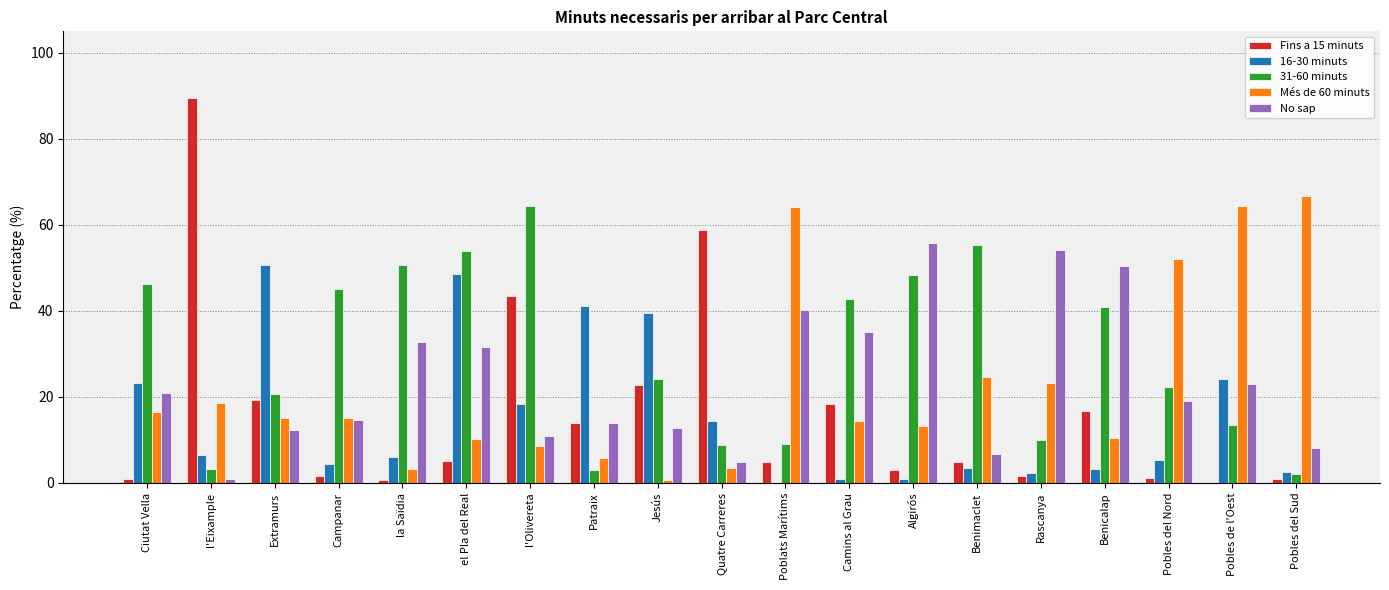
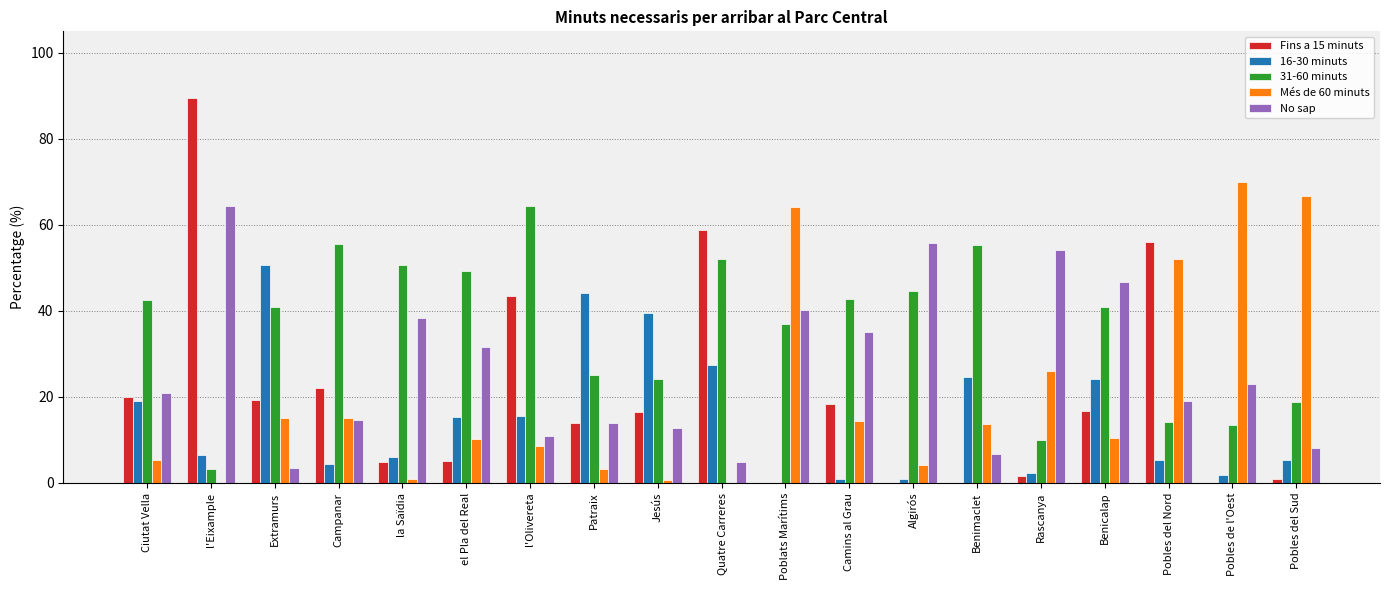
  {
    "Fins a 15 minuts": {
-     "Ciutat Vella": 1,
+     "Ciutat Vella": 20,
      "l'Eixample": 90,
      "Extramurs": 19,
-     "Campanar": 2,
-     "la Saïdia": 1,
+     "Campanar": 22,
+     "la Saïdia": 5,
      "el Pla del Real": 5,
      "l'Olivereta": 43,
      "Patraix": 14,
-     "Jesús": 23,
+     "Jesús": 17,
      "Quatre Carreres": 59,
-     "Poblats Marítims": 5,
+     "Poblats Marítims": 0,
      "Camins al Grau": 18,
-     "Algirós": 3,
-     "Benimaclet": 5,
+     "Algirós": 0,
+     "Benimaclet": 0,
      "Rascanya": 2,
      "Benicalap": 17,
-     "Pobles del Nord": 1,
+     "Pobles del Nord": 56,
      "Pobles de l'Oest": 0,
      "Pobles del Sud": 1
    },
    "16-30 minuts": {
-     "Ciutat Vella": 23,
+     "Ciutat Vella": 19,
      "l'Eixample": 6,
      "Extramurs": 51,
      "Campanar": 4,
      "la Saïdia": 6,
-     "el Pla del Real": 48,
-     "l'Olivereta": 18,
-     "Patraix": 41,
+     "el Pla del Real": 15,
+     "l'Olivereta": 16,
+     "Patraix": 44,
      "Jesús": 39,
-     "Quatre Carreres": 14,
+     "Quatre Carreres": 27,
      "Poblats Marítims": 0,
      "Camins al Grau": 1,
      "Algirós": 1,
-     "Benimaclet": 4,
+     "Benimaclet": 25,
      "Rascanya": 2,
-     "Benicalap": 3,
+     "Benicalap": 24,
      "Pobles del Nord": 5,
-     "Pobles de l'Oest": 24,
-     "Pobles del Sud": 3
+     "Pobles de l'Oest": 2,
+     "Pobles del Sud": 5
    },
    "31-60 minuts": {
-     "Ciutat Vella": 46,
+     "Ciutat Vella": 43,
      "l'Eixample": 3,
-     "Extramurs": 21,
-     "Campanar": 45,
+     "Extramurs": 41,
+     "Campanar": 56,
      "la Saïdia": 51,
-     "el Pla del Real": 54,
+     "el Pla del Real": 49,
      "l'Olivereta": 64,
-     "Patraix": 3,
+     "Patraix": 25,
      "Jesús": 24,
-     "Quatre Carreres": 9,
-     "Poblats Marítims": 9,
+     "Quatre Carreres": 52,
+     "Poblats Marítims": 37,
      "Camins al Grau": 43,
-     "Algirós": 48,
+     "Algirós": 45,
      "Benimaclet": 55,
      "Rascanya": 10,
      "Benicalap": 41,
-     "Pobles del Nord": 22,
+     "Pobles del Nord": 14,
      "Pobles de l'Oest": 13,
-     "Pobles del Sud": 2
+     "Pobles del Sud": 19
    },
    "Més de 60 minuts": {
-     "Ciutat Vella": 17,
-     "l'Eixample": 19,
+     "Ciutat Vella": 5,
+     "l'Eixample": 0,
      "Extramurs": 15,
      "Campanar": 15,
-     "la Saïdia": 3,
+     "la Saïdia": 1,
      "el Pla del Real": 10,
      "l'Olivereta": 9,
-     "Patraix": 6,
+     "Patraix": 3,
      "Jesús": 1,
-     "Quatre Carreres": 4,
+     "Quatre Carreres": 0,
      "Poblats Marítims": 64,
      "Camins al Grau": 14,
-     "Algirós": 13,
-     "Benimaclet": 25,
-     "Rascanya": 23,
+     "Algirós": 4,
+     "Benimaclet": 14,
+     "Rascanya": 26,
      "Benicalap": 11,
      "Pobles del Nord": 52,
-     "Pobles de l'Oest": 64,
+     "Pobles de l'Oest": 70,
      "Pobles del Sud": 67
    },
    "No sap": {
      "Ciutat Vella": 21,
-     "l'Eixample": 1,
-     "Extramurs": 12,
+     "l'Eixample": 64,
+     "Extramurs": 3,
      "Campanar": 15,
-     "la Saïdia": 33,
+     "la Saïdia": 38,
      "el Pla del Real": 32,
      "l'Olivereta": 11,
      "Patraix": 14,
      "Jesús": 13,
      "Quatre Carreres": 5,
      "Poblats Marítims": 40,
      "Camins al Grau": 35,
      "Algirós": 56,
      "Benimaclet": 7,
      "Rascanya": 54,
-     "Benicalap": 50,
+     "Benicalap": 47,
      "Pobles del Nord": 19,
      "Pobles de l'Oest": 23,
      "Pobles del Sud": 8
    }
  }
